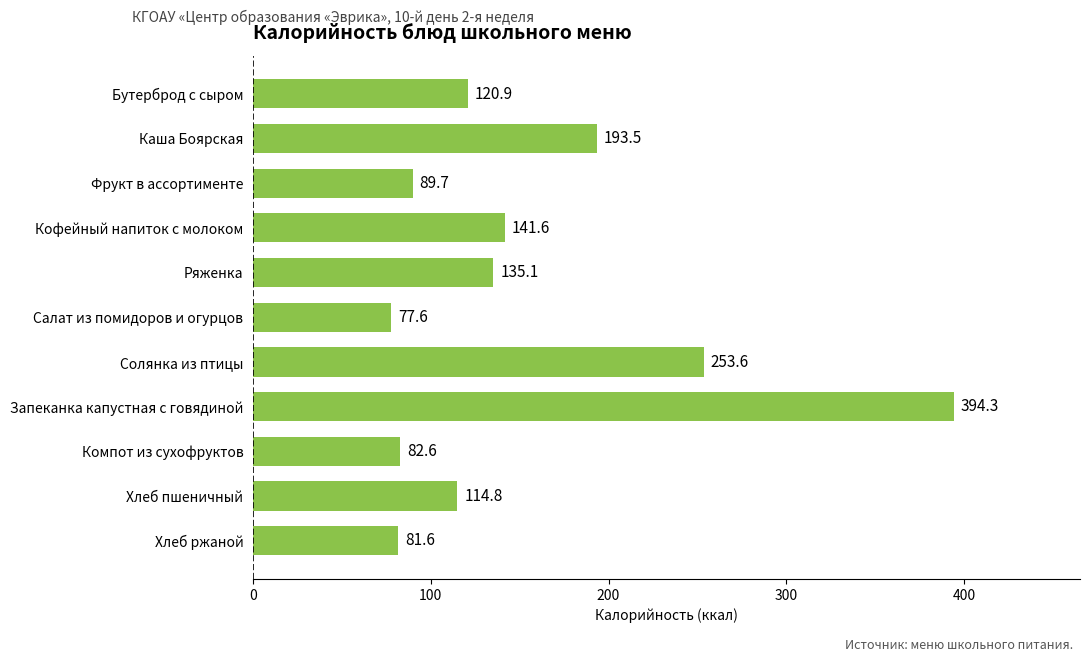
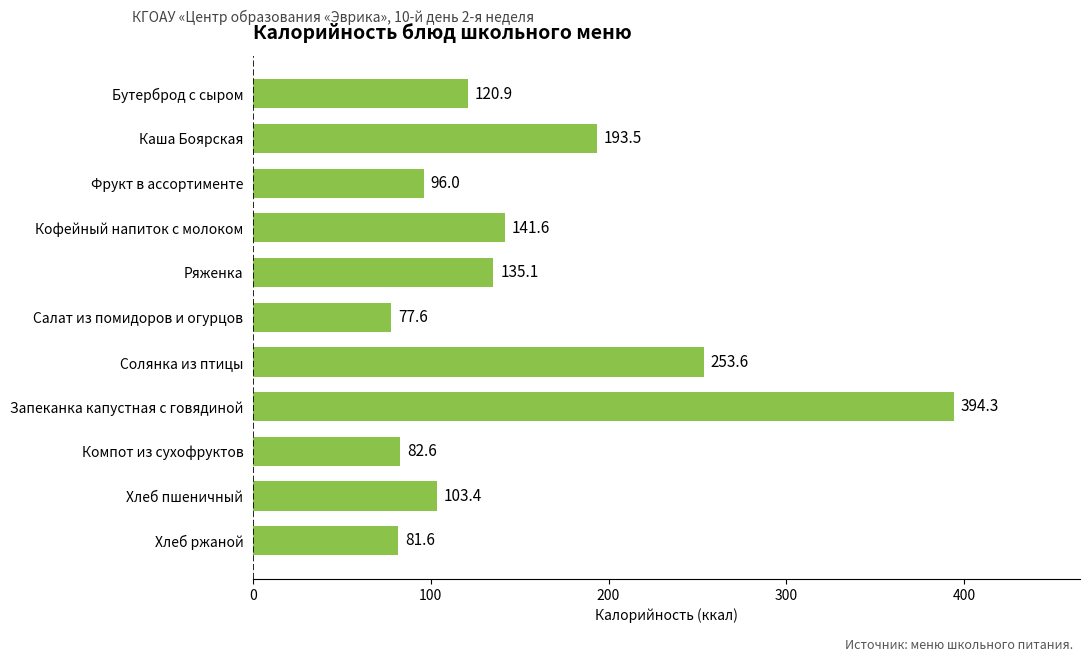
  {
    "Бутерброд с сыром": 120.9,
    "Каша Боярская": 193.5,
-   "Фрукт в ассортименте": 89.7,
+   "Фрукт в ассортименте": 96.0,
    "Кофейный напиток с молоком": 141.6,
    "Ряженка": 135.1,
    "Салат из помидоров и огурцов": 77.6,
    "Солянка из птицы": 253.6,
    "Запеканка капустная с говядиной": 394.3,
    "Компот из сухофруктов": 82.6,
-   "Хлеб пшеничный": 114.8,
+   "Хлеб пшеничный": 103.4,
    "Хлеб ржаной": 81.6
  }
